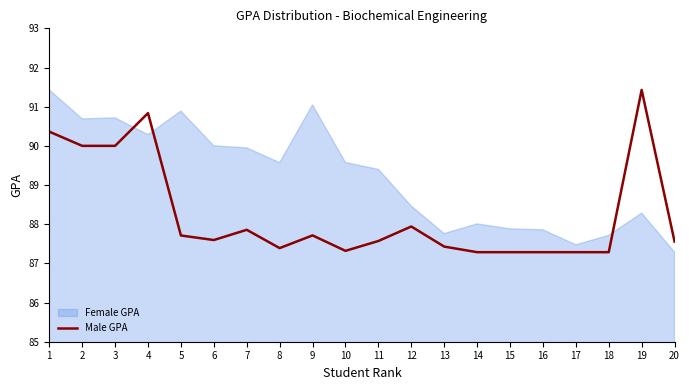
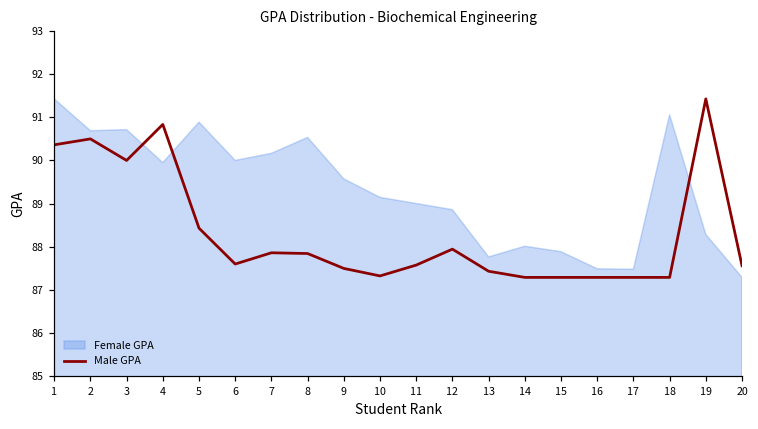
  {
    "Female GPA": {
      "1": 91.4,
      "2": 90.7,
      "3": 90.7,
-     "4": 90.3,
+     "4": 89.9,
      "5": 90.9,
      "6": 90.0,
-     "7": 89.9,
-     "8": 89.6,
-     "9": 91.0,
-     "10": 89.6,
-     "11": 89.4,
-     "12": 88.5,
+     "7": 90.2,
+     "8": 90.5,
+     "9": 89.6,
+     "10": 89.1,
+     "11": 89.0,
+     "12": 88.9,
      "13": 87.8,
      "14": 88.0,
      "15": 87.9,
-     "16": 87.9,
+     "16": 87.5,
      "17": 87.5,
-     "18": 87.7,
+     "18": 91.1,
      "19": 88.3,
      "20": 87.3
    },
    "Male GPA": {
      "1": 90.4,
-     "2": 90.0,
+     "2": 90.5,
      "3": 90.0,
      "4": 90.8,
-     "5": 87.7,
+     "5": 88.4,
      "6": 87.6,
      "7": 87.9,
-     "8": 87.4,
-     "9": 87.7,
+     "8": 87.8,
+     "9": 87.5,
      "10": 87.3,
      "11": 87.6,
      "12": 87.9,
      "13": 87.4,
      "14": 87.3,
      "15": 87.3,
      "16": 87.3,
      "17": 87.3,
      "18": 87.3,
      "19": 91.4,
      "20": 87.6
    }
  }
